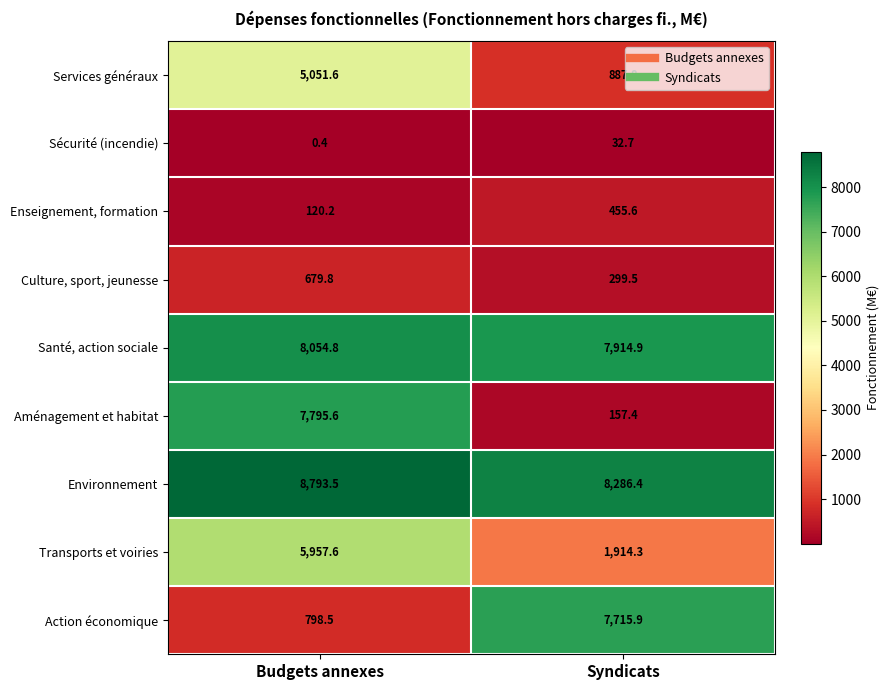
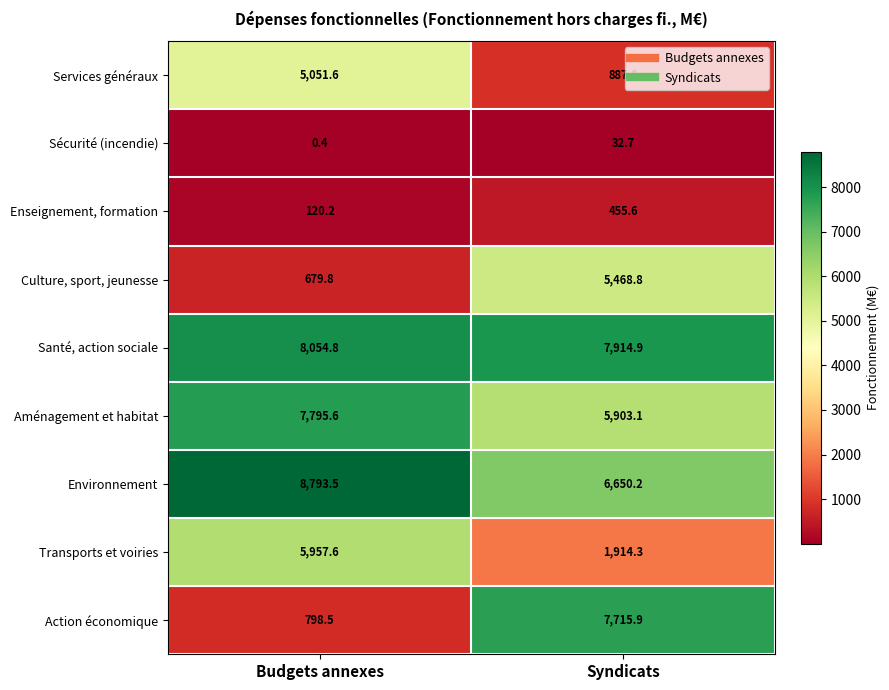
  {
    "Services généraux": {
      "Budgets annexes": "5,051.6"
    },
    "Sécurité (incendie)": {
      "Budgets annexes": "0.4",
      "Syndicats": "32.7"
    },
    "Enseignement, formation": {
      "Budgets annexes": "120.2",
      "Syndicats": "455.6"
    },
    "Culture, sport, jeunesse": {
      "Budgets annexes": "679.8",
-     "Syndicats": "299.5"
+     "Syndicats": "5,468.8"
    },
    "Santé, action sociale": {
      "Budgets annexes": "8,054.8",
      "Syndicats": "7,914.9"
    },
    "Aménagement et habitat": {
      "Budgets annexes": "7,795.6",
-     "Syndicats": "157.4"
+     "Syndicats": "5,903.1"
    },
    "Environnement": {
      "Budgets annexes": "8,793.5",
-     "Syndicats": "8,286.4"
+     "Syndicats": "6,650.2"
    },
    "Transports et voiries": {
      "Budgets annexes": "5,957.6",
      "Syndicats": "1,914.3"
    },
    "Action économique": {
      "Budgets annexes": "798.5",
      "Syndicats": "7,715.9"
    }
  }
